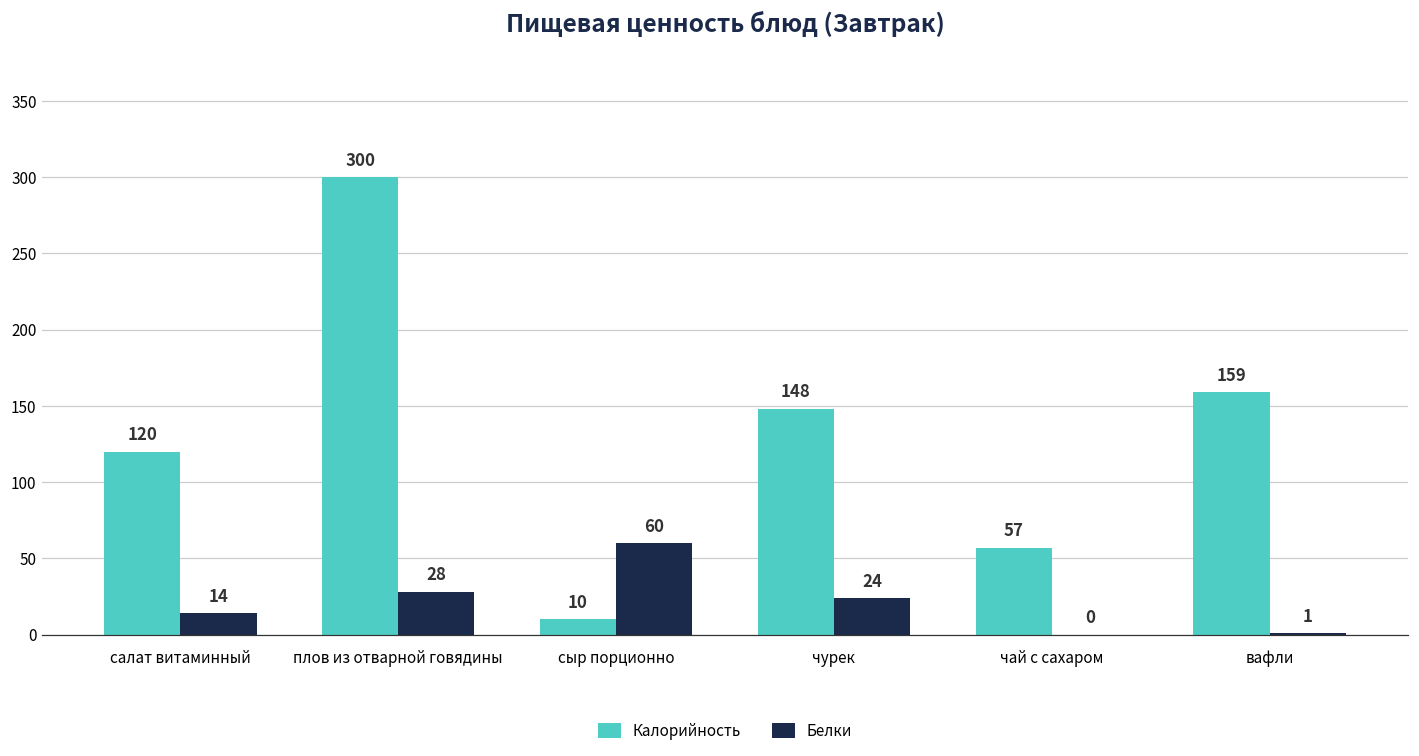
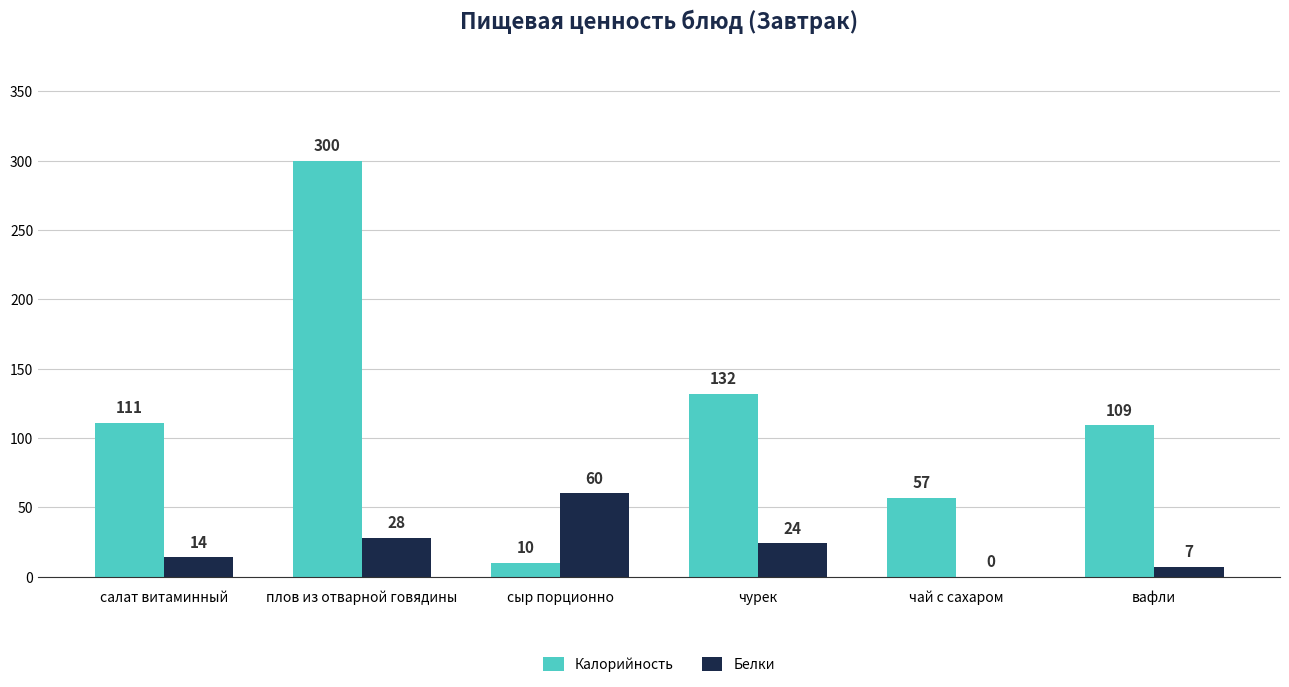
  {
    "Калорийность": {
-     "салат витаминный": 120,
+     "салат витаминный": 111,
      "плов из отварной говядины": 300,
      "сыр порционно": 10,
-     "чурек": 148,
+     "чурек": 132,
      "чай с сахаром": 57,
-     "вафли": 159
+     "вафли": 109
    },
    "Белки": {
      "салат витаминный": 14,
      "плов из отварной говядины": 28,
      "сыр порционно": 60,
      "чурек": 24,
      "чай с сахаром": 0,
-     "вафли": 1
+     "вафли": 7
    }
  }
